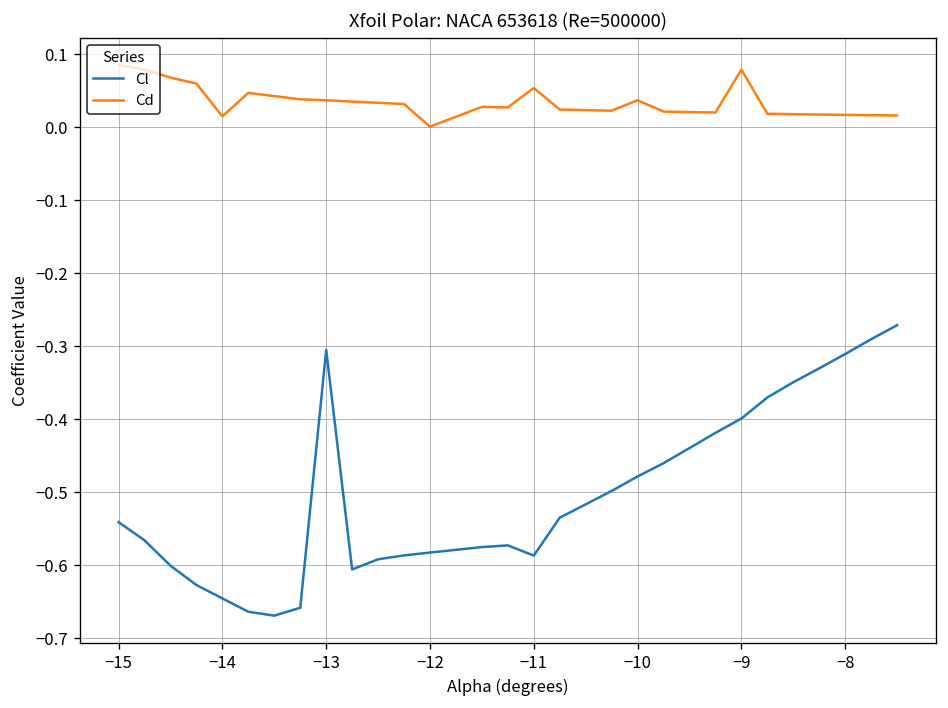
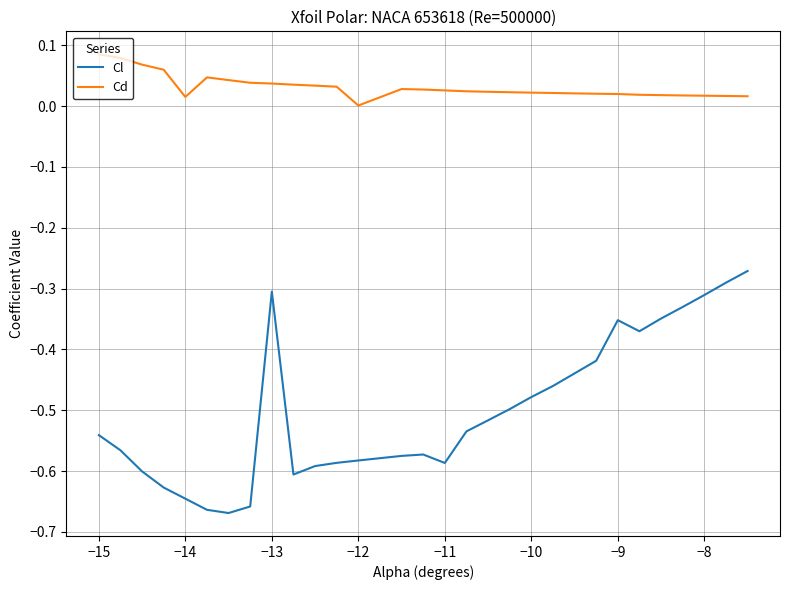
  {
    "Cl": {
      "−15": -0.54,
      "−14": -0.65,
      "−13": -0.31,
      "−12": -0.58,
      "−11": -0.59,
      "−10": -0.48,
-     "−9": -0.40,
+     "−9": -0.35,
      "−8": -0.31
    },
    "Cd": {
      "−14": 0.01,
      "−13": 0.04,
      "−12": 0.00,
-     "−11": 0.05,
-     "−10": 0.04,
-     "−9": 0.08,
+     "−11": 0.03,
+     "−10": 0.02,
+     "−9": 0.02,
      "−8": 0.02
    }
  }
